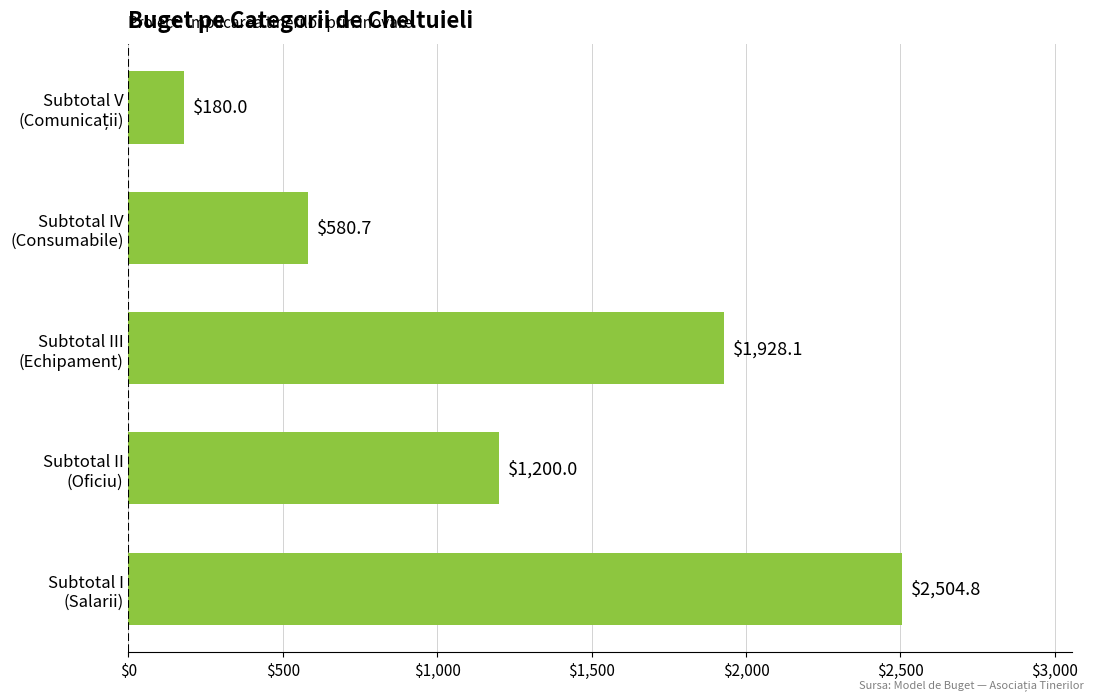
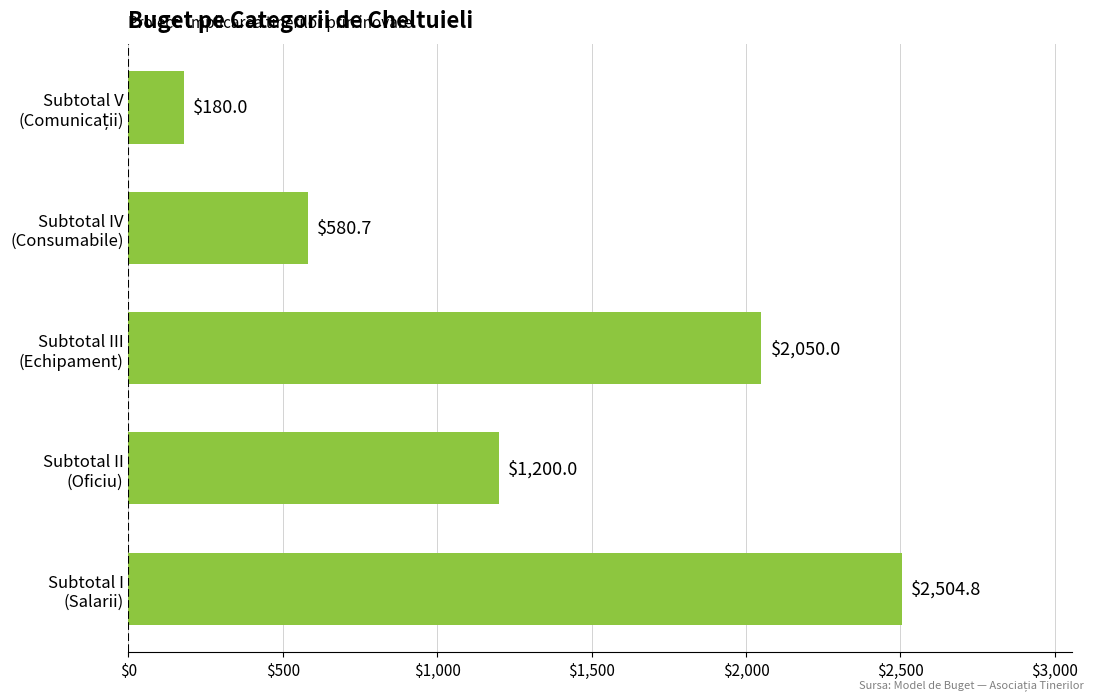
  {
    "Subtotal V (Comunicații)": "$180.0",
    "Subtotal IV (Consumabile)": "$580.7",
-   "Subtotal III (Echipament)": "$1,928.1",
+   "Subtotal III (Echipament)": "$2,050.0",
    "Subtotal II (Oficiu)": "$1,200.0",
    "Subtotal I (Salarii)": "$2,504.8"
  }
